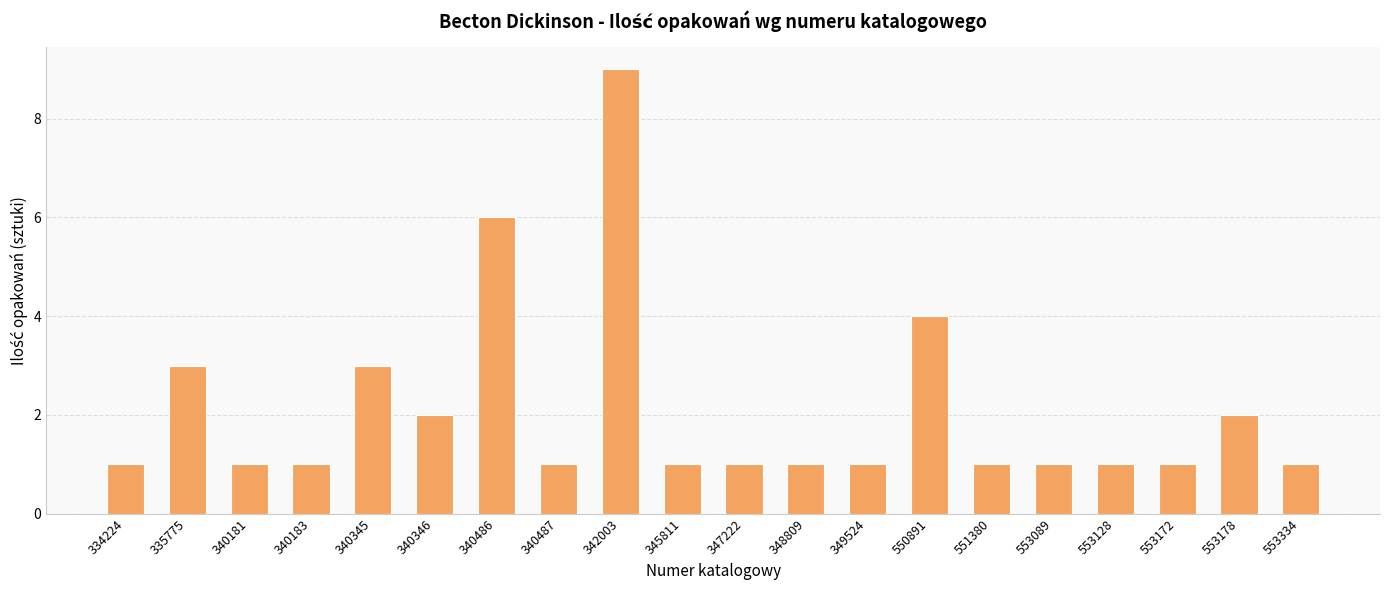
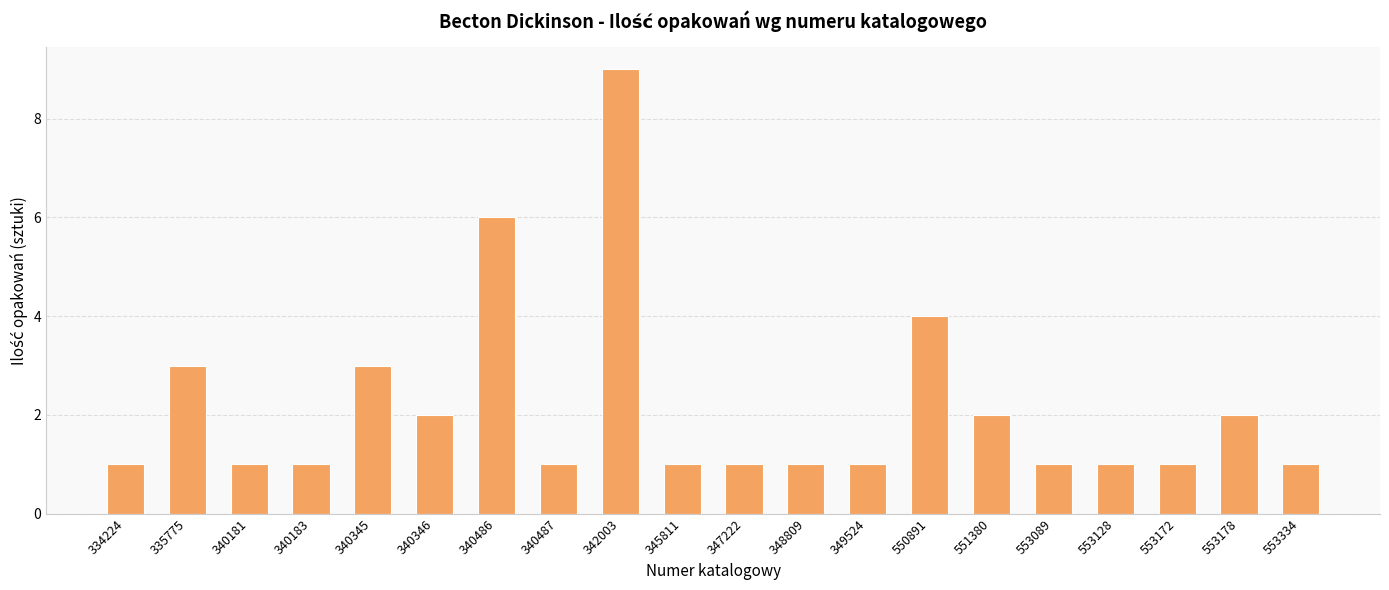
  {
    "334224": 1,
    "335775": 3,
    "340181": 1,
    "340183": 1,
    "340345": 3,
    "340346": 2,
    "340486": 6,
    "340487": 1,
    "342003": 9,
    "345811": 1,
    "347222": 1,
    "348809": 1,
    "349524": 1,
    "550891": 4,
-   "551380": 1,
+   "551380": 2,
    "553089": 1,
    "553128": 1,
    "553172": 1,
    "553178": 2,
    "553334": 1
  }
